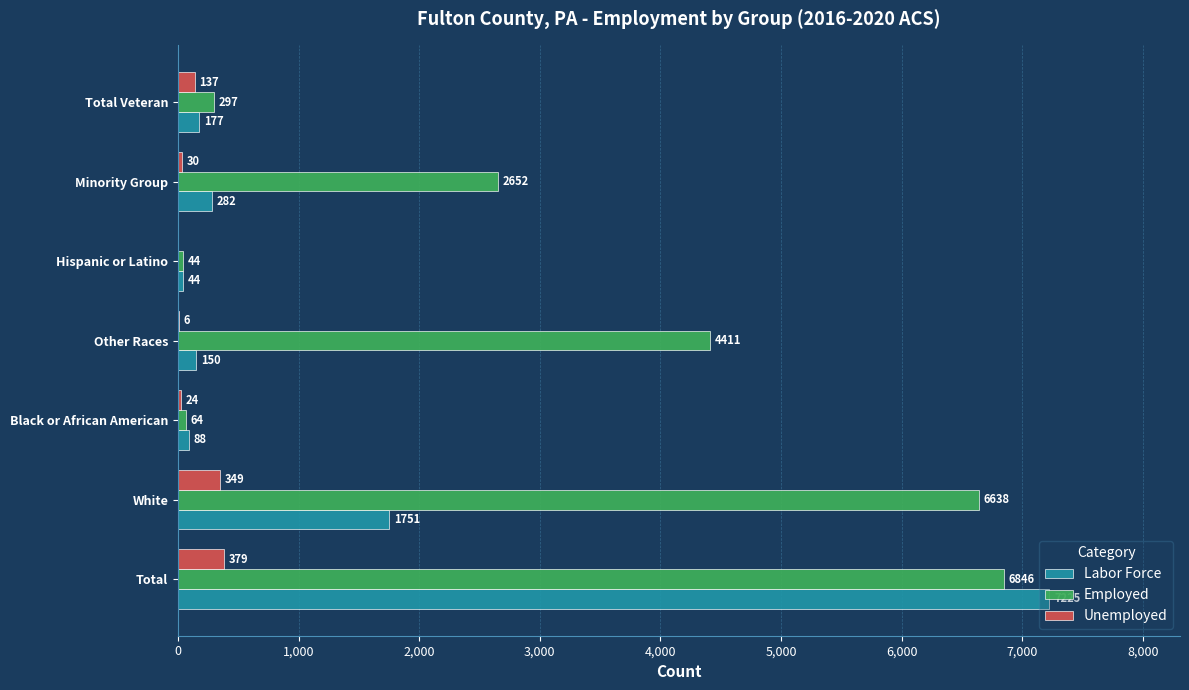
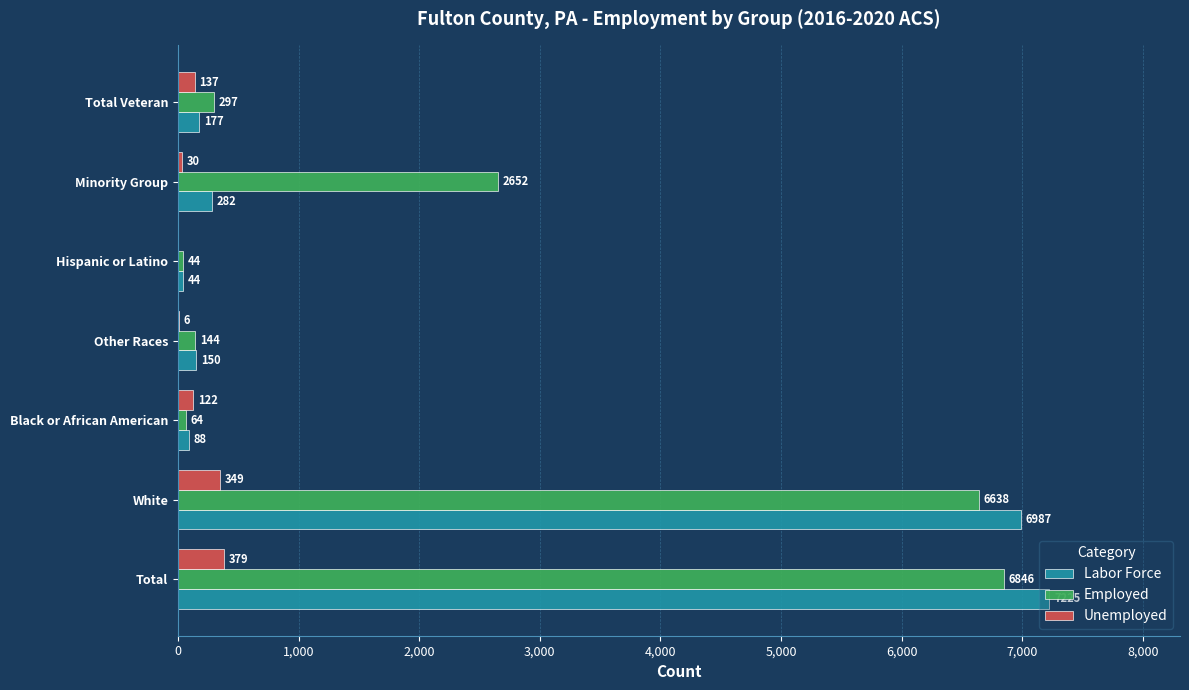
  {
    "Labor Force": {
      "Total Veteran": 177,
      "Minority Group": 282,
      "Hispanic or Latino": 44,
      "Other Races": 150,
      "Black or African American": 88,
-     "White": 1751
+     "White": 6987
    },
    "Employed": {
      "Total Veteran": 297,
      "Minority Group": 2652,
      "Hispanic or Latino": 44,
-     "Other Races": 4411,
+     "Other Races": 144,
      "Black or African American": 64,
      "White": 6638,
      "Total": 6846
    },
    "Unemployed": {
      "Total Veteran": 137,
      "Minority Group": 30,
      "Other Races": 6,
-     "Black or African American": 24,
+     "Black or African American": 122,
      "White": 349,
      "Total": 379
    }
  }
